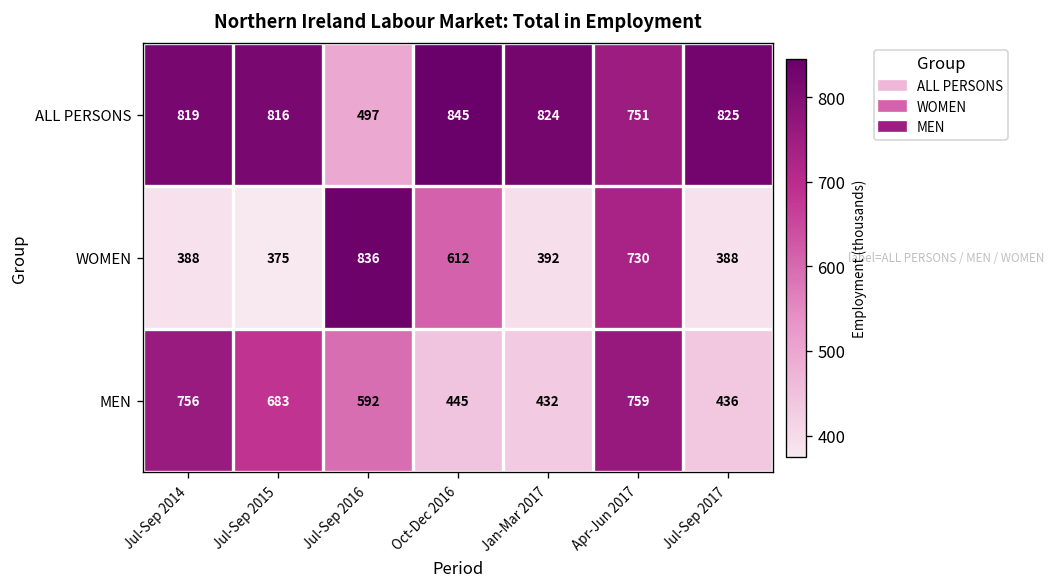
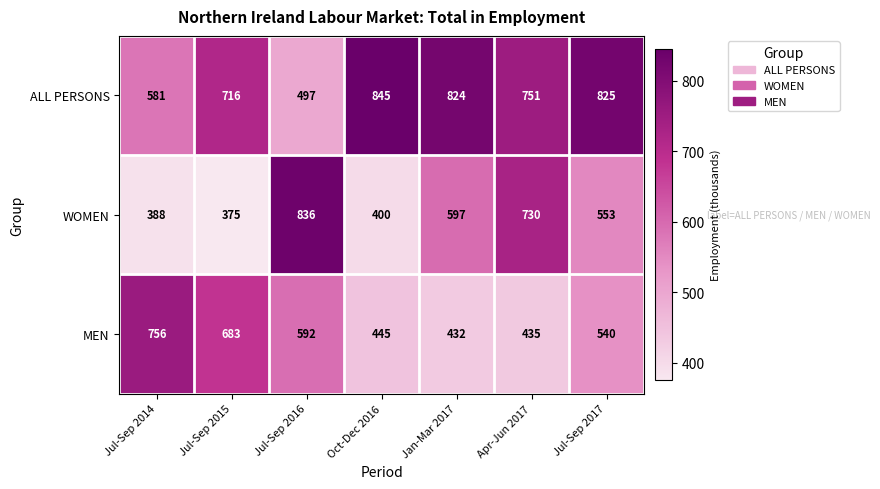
  {
    "ALL PERSONS": {
-     "Jul-Sep 2014": 819,
-     "Jul-Sep 2015": 816,
+     "Jul-Sep 2014": 581,
+     "Jul-Sep 2015": 716,
      "Jul-Sep 2016": 497,
      "Oct-Dec 2016": 845,
      "Jan-Mar 2017": 824,
      "Apr-Jun 2017": 751,
      "Jul-Sep 2017": 825
    },
    "WOMEN": {
      "Jul-Sep 2014": 388,
      "Jul-Sep 2015": 375,
      "Jul-Sep 2016": 836,
-     "Oct-Dec 2016": 612,
-     "Jan-Mar 2017": 392,
+     "Oct-Dec 2016": 400,
+     "Jan-Mar 2017": 597,
      "Apr-Jun 2017": 730,
-     "Jul-Sep 2017": 388
+     "Jul-Sep 2017": 553
    },
    "MEN": {
      "Jul-Sep 2014": 756,
      "Jul-Sep 2015": 683,
      "Jul-Sep 2016": 592,
      "Oct-Dec 2016": 445,
      "Jan-Mar 2017": 432,
-     "Apr-Jun 2017": 759,
-     "Jul-Sep 2017": 436
+     "Apr-Jun 2017": 435,
+     "Jul-Sep 2017": 540
    }
  }
